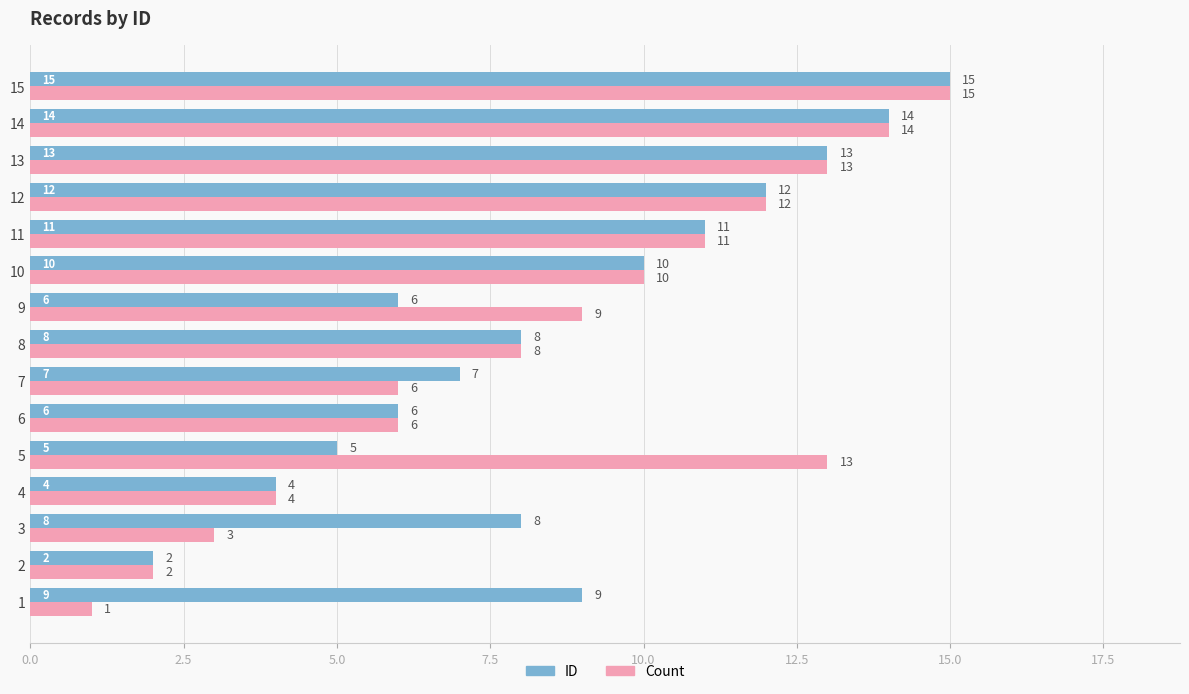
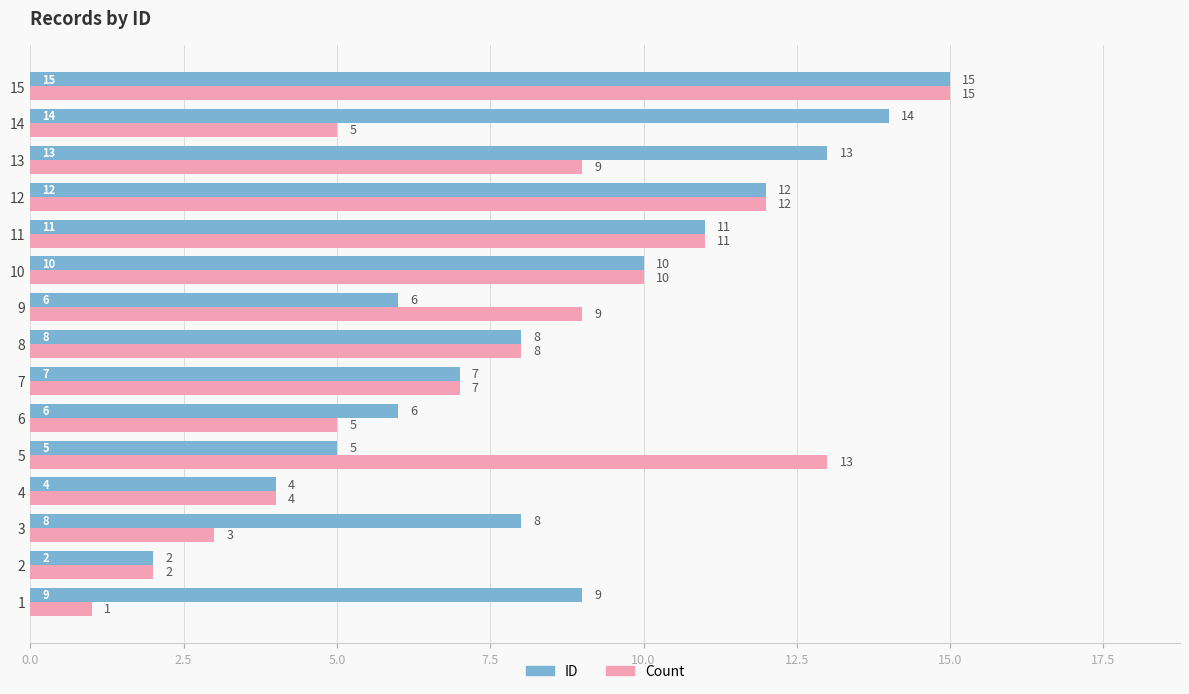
  {
    "ID": {
      "15": 15,
      "14": 14,
      "13": 13,
      "12": 12,
      "11": 11,
      "10": 10,
      "9": 6,
      "8": 8,
      "7": 7,
      "6": 6,
      "5": 5,
      "4": 4,
      "3": 8,
      "2": 2,
      "1": 9
    },
    "Count": {
      "15": 15,
-     "14": 14,
-     "13": 13,
+     "14": 5,
+     "13": 9,
      "12": 12,
      "11": 11,
      "10": 10,
      "9": 9,
      "8": 8,
-     "7": 6,
-     "6": 6,
+     "7": 7,
+     "6": 5,
      "5": 13,
      "4": 4,
      "3": 3,
      "2": 2,
      "1": 1
    }
  }
